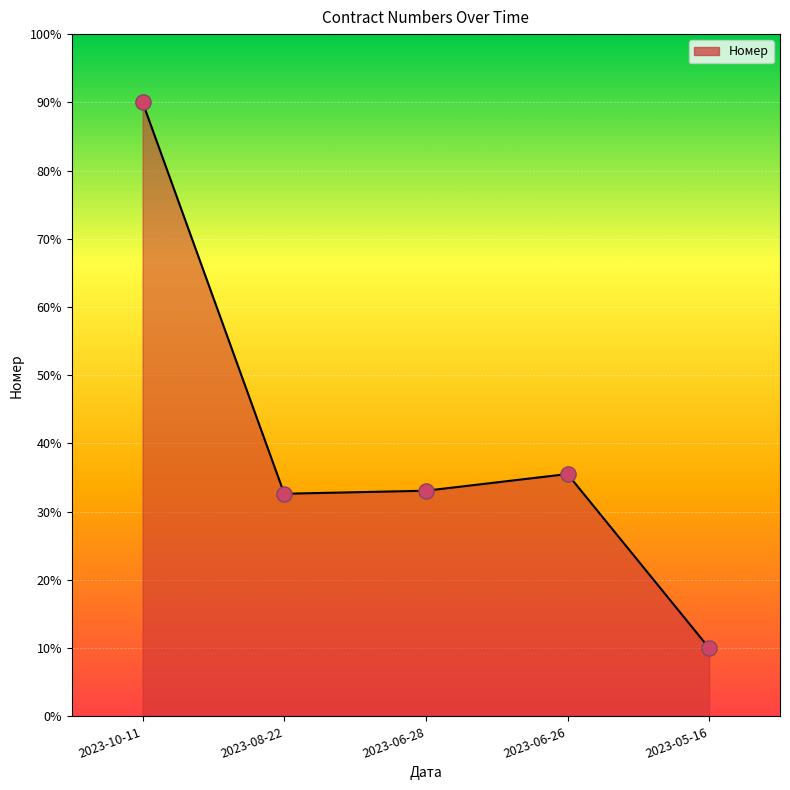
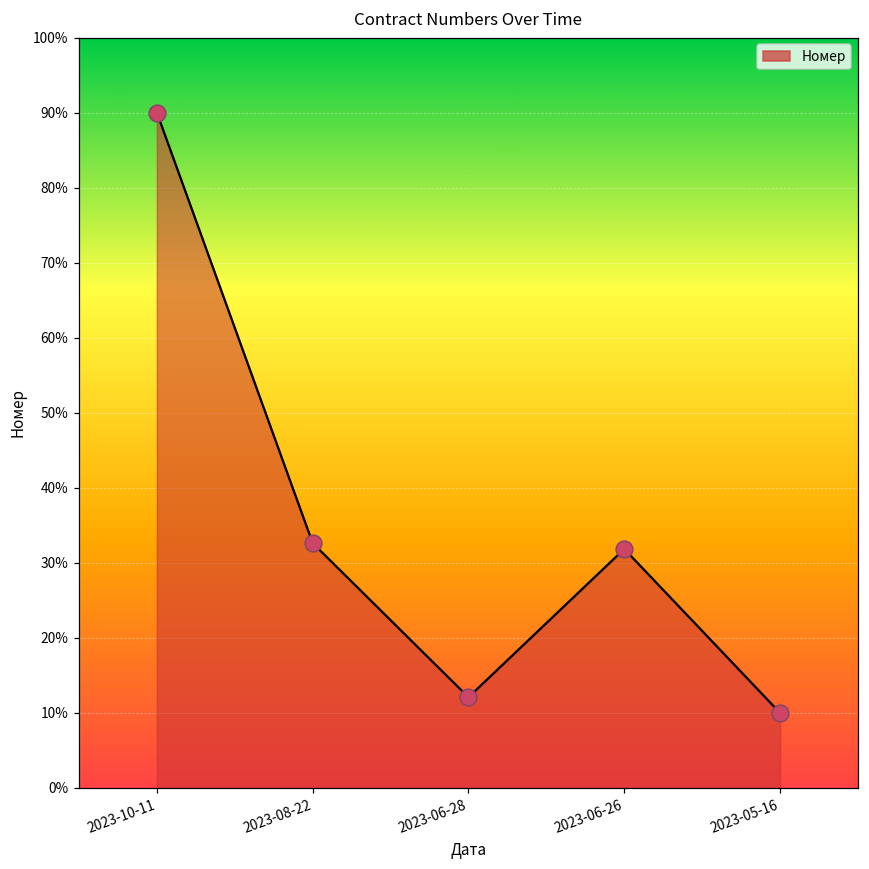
  {
    "2023-10-11": "90%",
    "2023-08-22": "33%",
-   "2023-06-28": "33%",
-   "2023-06-26": "36%",
+   "2023-06-28": "12%",
+   "2023-06-26": "32%",
    "2023-05-16": "10%"
  }
